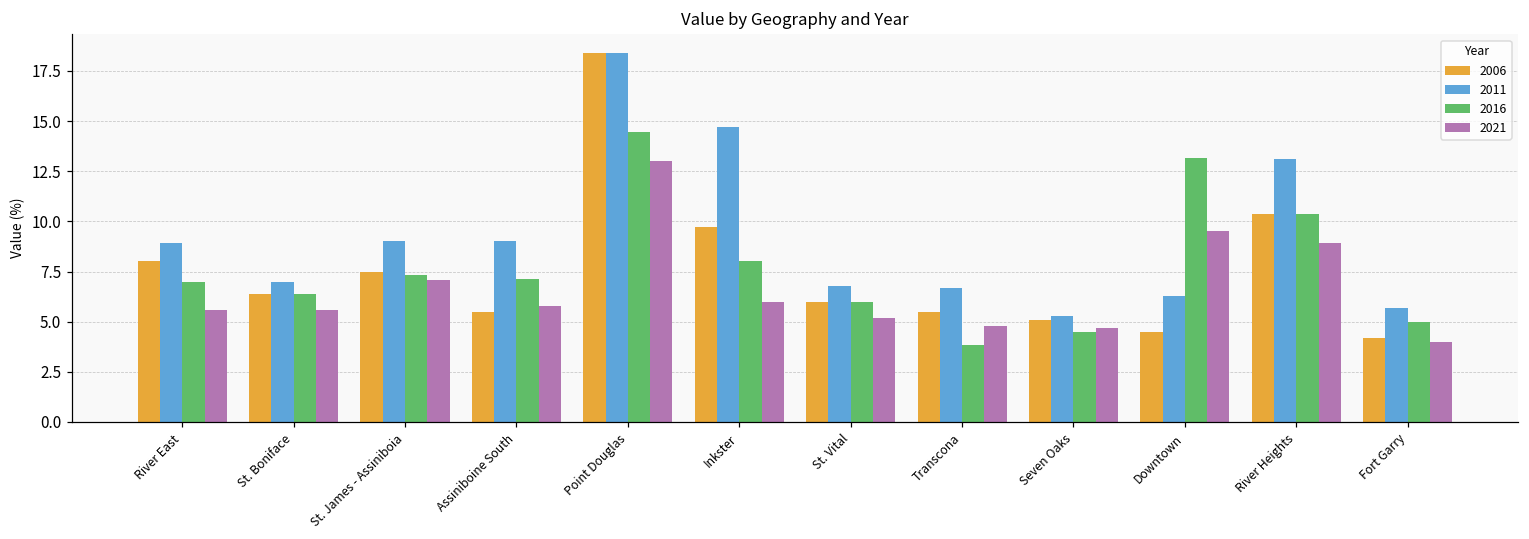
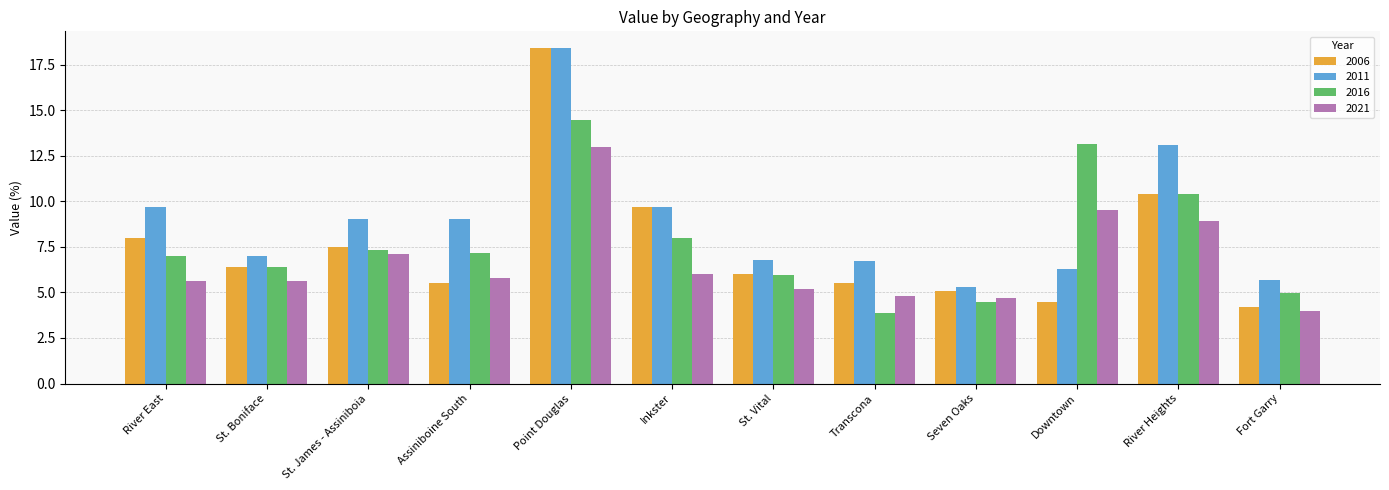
  {
    "2006": {
      "River East": 8.0,
      "St. Boniface": 6.4,
      "St. James - Assiniboia": 7.5,
      "Assiniboine South": 5.5,
      "Point Douglas": 18.4,
      "Inkster": 9.7,
      "St. Vital": 6.0,
      "Transcona": 5.5,
      "Seven Oaks": 5.1,
      "Downtown": 4.5,
      "River Heights": 10.4,
      "Fort Garry": 4.2
    },
    "2011": {
-     "River East": 8.9,
+     "River East": 9.7,
      "St. Boniface": 7.0,
      "St. James - Assiniboia": 9.0,
      "Assiniboine South": 9.0,
      "Point Douglas": 18.4,
-     "Inkster": 14.7,
+     "Inkster": 9.7,
      "St. Vital": 6.8,
      "Transcona": 6.7,
      "Seven Oaks": 5.3,
      "Downtown": 6.3,
      "River Heights": 13.1,
      "Fort Garry": 5.7
    },
    "2016": {
      "River East": 7.0,
      "St. Boniface": 6.4,
      "St. James - Assiniboia": 7.3,
      "Assiniboine South": 7.2,
      "Point Douglas": 14.5,
      "Inkster": 8.0,
      "St. Vital": 6.0,
      "Transcona": 3.9,
      "Seven Oaks": 4.5,
      "Downtown": 13.1,
      "River Heights": 10.4,
      "Fort Garry": 5.0
    },
    "2021": {
      "River East": 5.6,
      "St. Boniface": 5.6,
      "St. James - Assiniboia": 7.1,
      "Assiniboine South": 5.8,
      "Point Douglas": 13.0,
      "Inkster": 6.0,
      "St. Vital": 5.2,
      "Transcona": 4.8,
      "Seven Oaks": 4.7,
      "Downtown": 9.5,
      "River Heights": 8.9,
      "Fort Garry": 4.0
    }
  }
